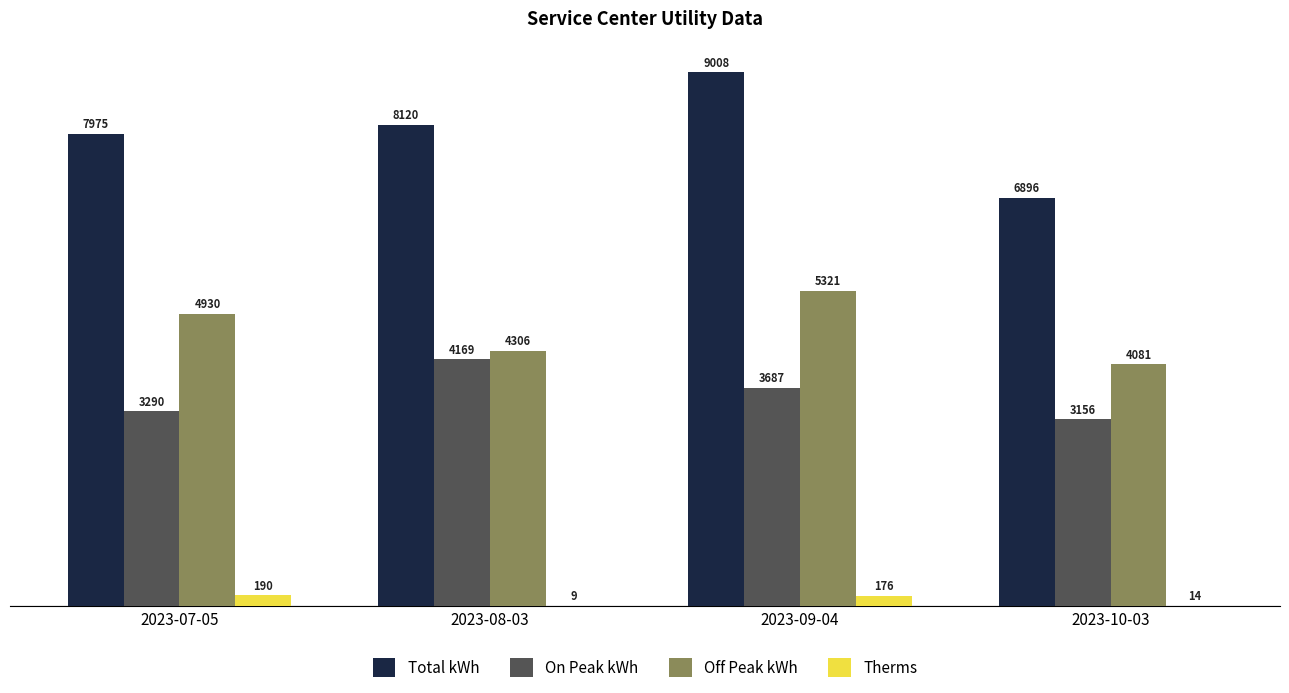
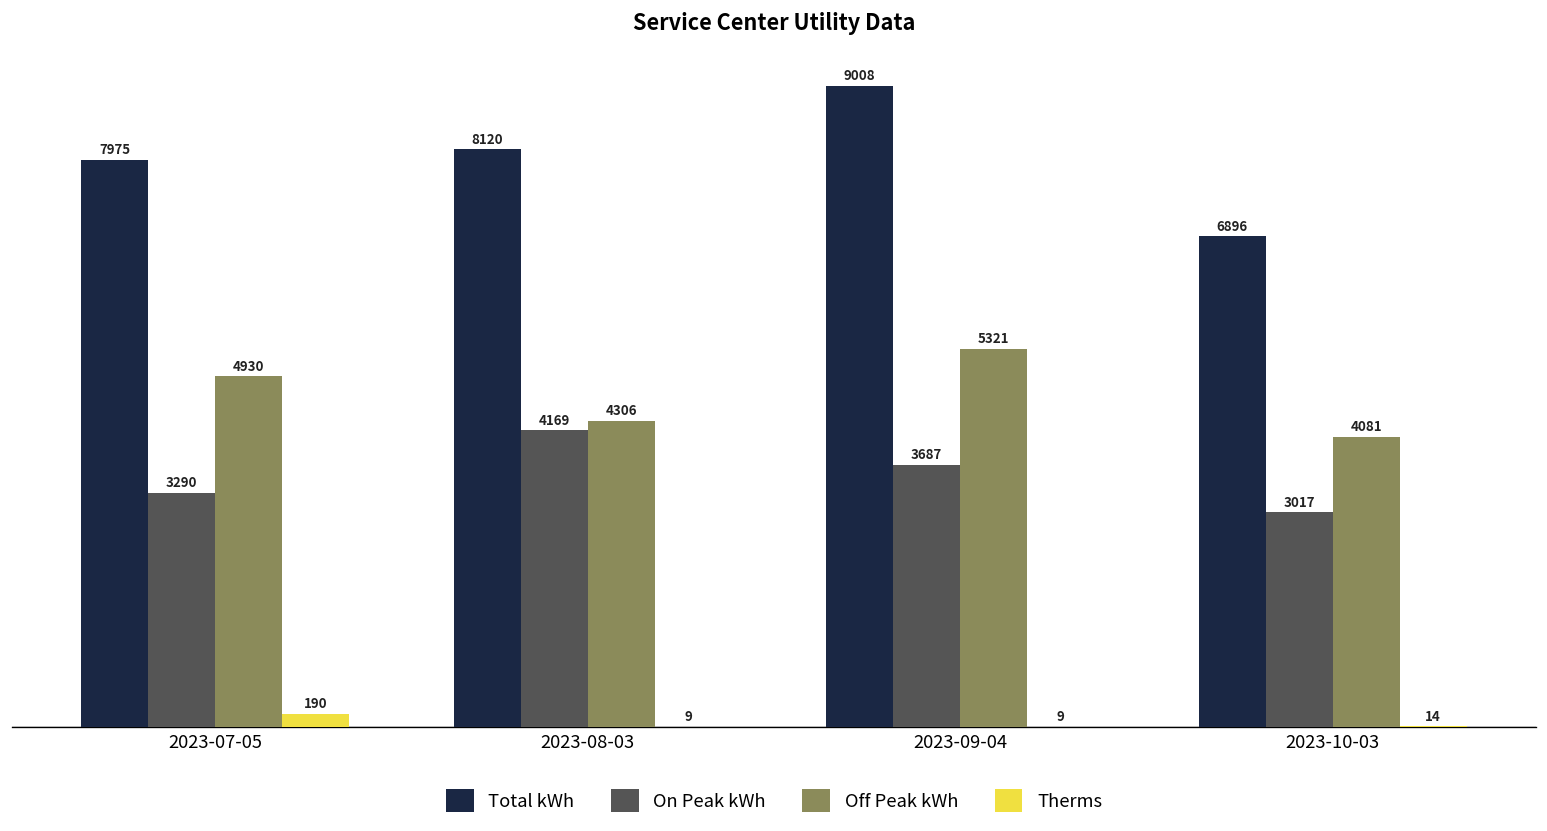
  {
    "Total kWh": {
      "2023-07-05": 7975,
      "2023-08-03": 8120,
      "2023-09-04": 9008,
      "2023-10-03": 6896
    },
    "On Peak kWh": {
      "2023-07-05": 3290,
      "2023-08-03": 4169,
      "2023-09-04": 3687,
-     "2023-10-03": 3156
+     "2023-10-03": 3017
    },
    "Off Peak kWh": {
      "2023-07-05": 4930,
      "2023-08-03": 4306,
      "2023-09-04": 5321,
      "2023-10-03": 4081
    },
    "Therms": {
      "2023-07-05": 190,
      "2023-08-03": 9,
-     "2023-09-04": 176,
+     "2023-09-04": 9,
      "2023-10-03": 14
    }
  }
